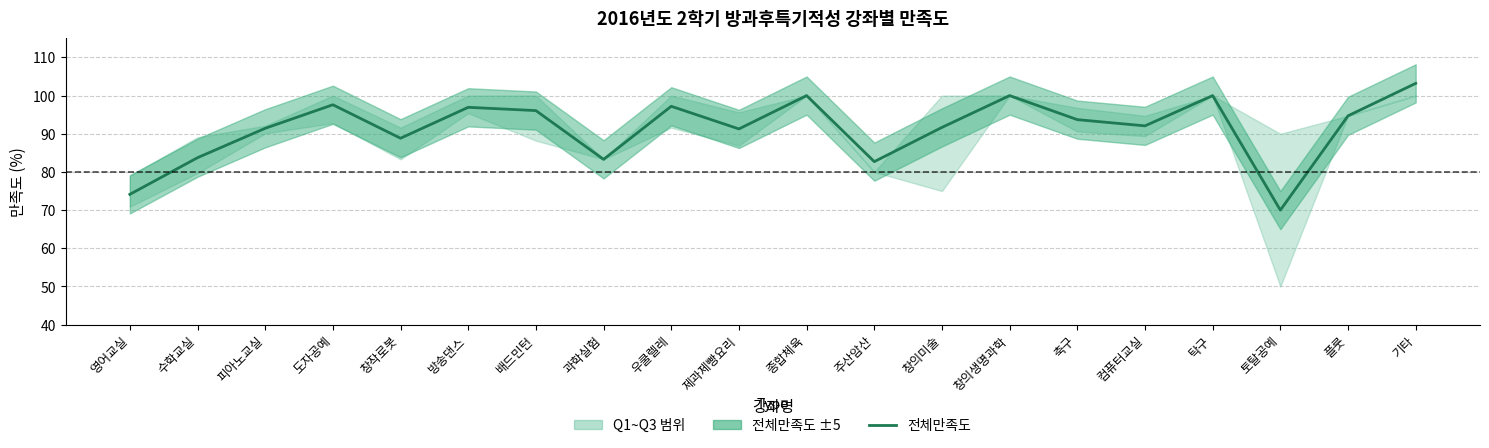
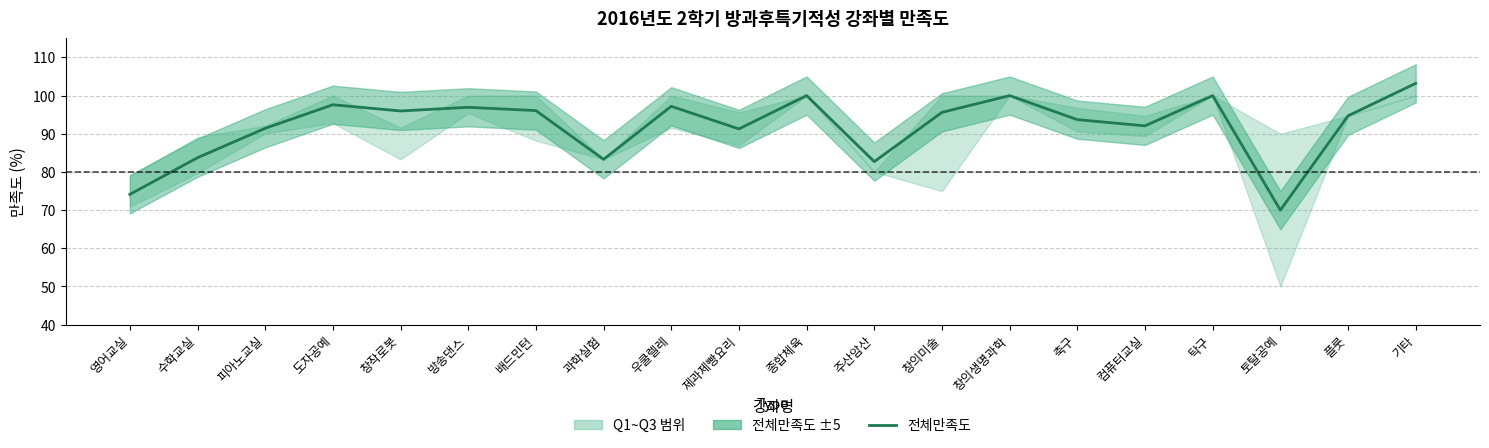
  {
    "전체만족도": {
      "영어교실": 74,
      "수학교실": 84,
      "피아노교실": 91,
      "도자공예": 98,
-     "창작로봇": 89,
+     "창작로봇": 96,
      "방송댄스": 97,
      "배드민턴": 96,
      "우쿨렐레": 97,
      "제과제빵요리": 91,
      "주산암산": 83,
-     "창의미술": 92,
+     "창의미술": 96,
      "축구": 94,
      "컴퓨터교실": 92,
      "토탈공예": 70,
      "기타": 103
    }
  }
